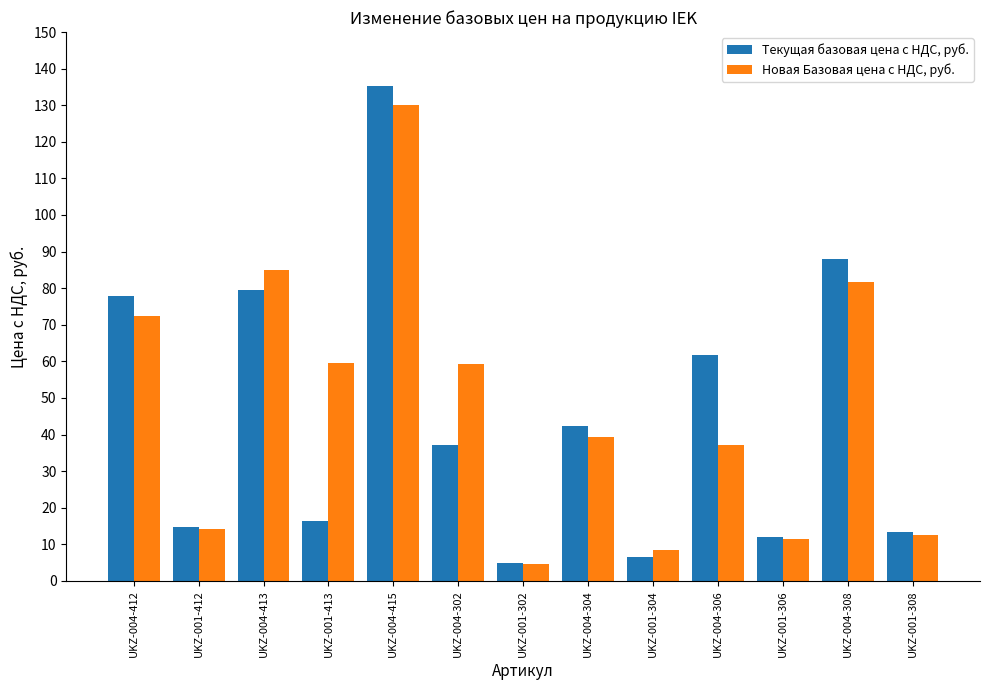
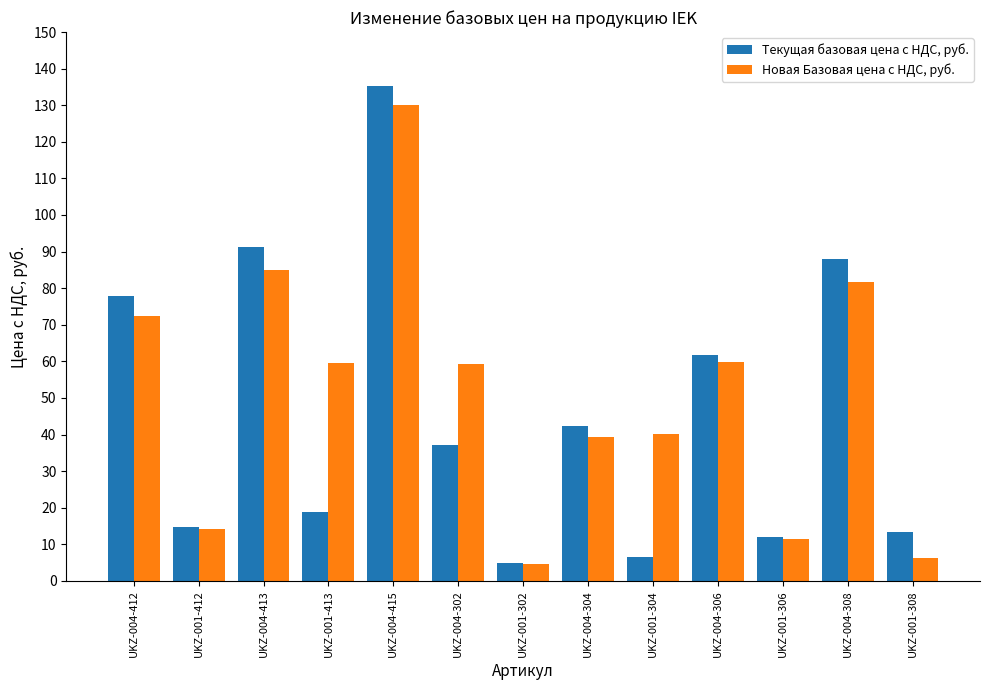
  {
    "Текущая базовая цена с НДС, руб.": {
      "UKZ-004-412": 78,
      "UKZ-001-412": 15,
-     "UKZ-004-413": 80,
-     "UKZ-001-413": 16,
+     "UKZ-004-413": 91,
+     "UKZ-001-413": 19,
      "UKZ-004-415": 135,
      "UKZ-004-302": 37,
      "UKZ-001-302": 5,
      "UKZ-004-304": 42,
      "UKZ-001-304": 7,
      "UKZ-004-306": 62,
      "UKZ-001-306": 12,
      "UKZ-004-308": 88,
      "UKZ-001-308": 13
    },
    "Новая Базовая цена с НДС, руб.": {
      "UKZ-004-412": 72,
      "UKZ-001-412": 14,
      "UKZ-004-413": 85,
      "UKZ-001-413": 59,
      "UKZ-004-415": 130,
      "UKZ-004-302": 59,
      "UKZ-001-302": 5,
      "UKZ-004-304": 39,
-     "UKZ-001-304": 8,
-     "UKZ-004-306": 37,
+     "UKZ-001-304": 40,
+     "UKZ-004-306": 60,
      "UKZ-001-306": 11,
      "UKZ-004-308": 82,
-     "UKZ-001-308": 13
+     "UKZ-001-308": 6
    }
  }
